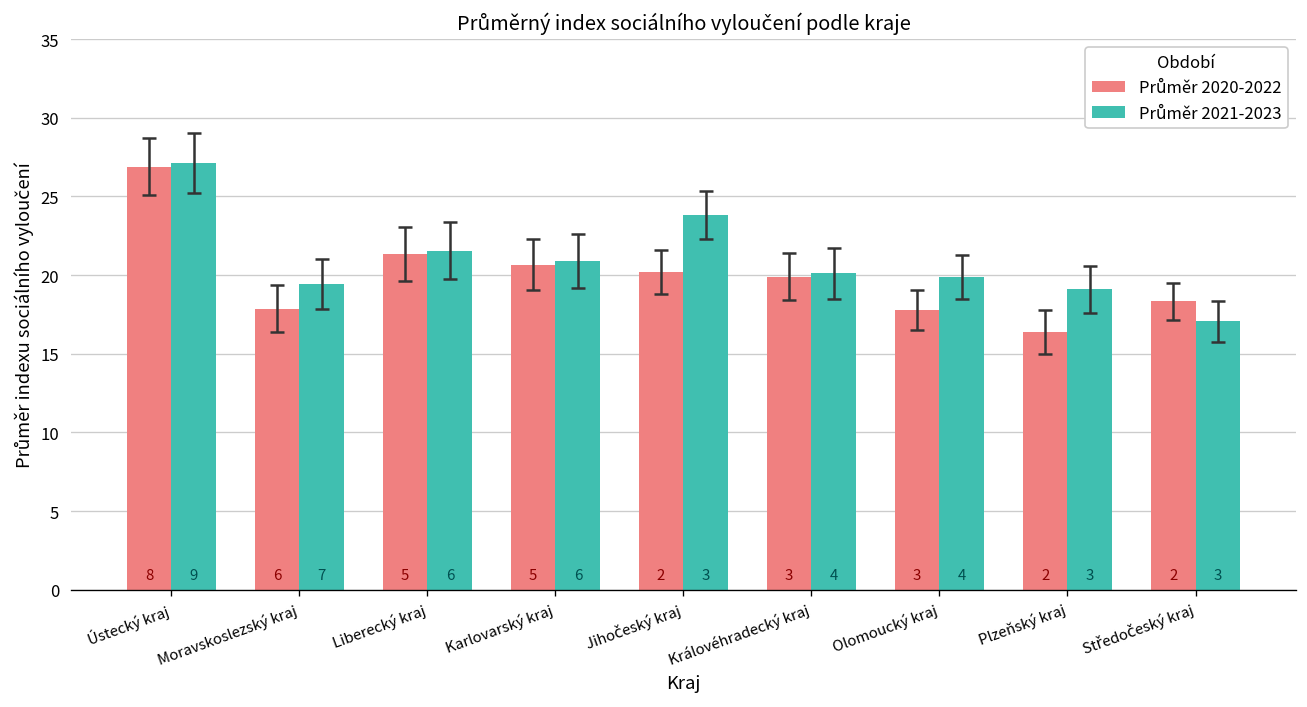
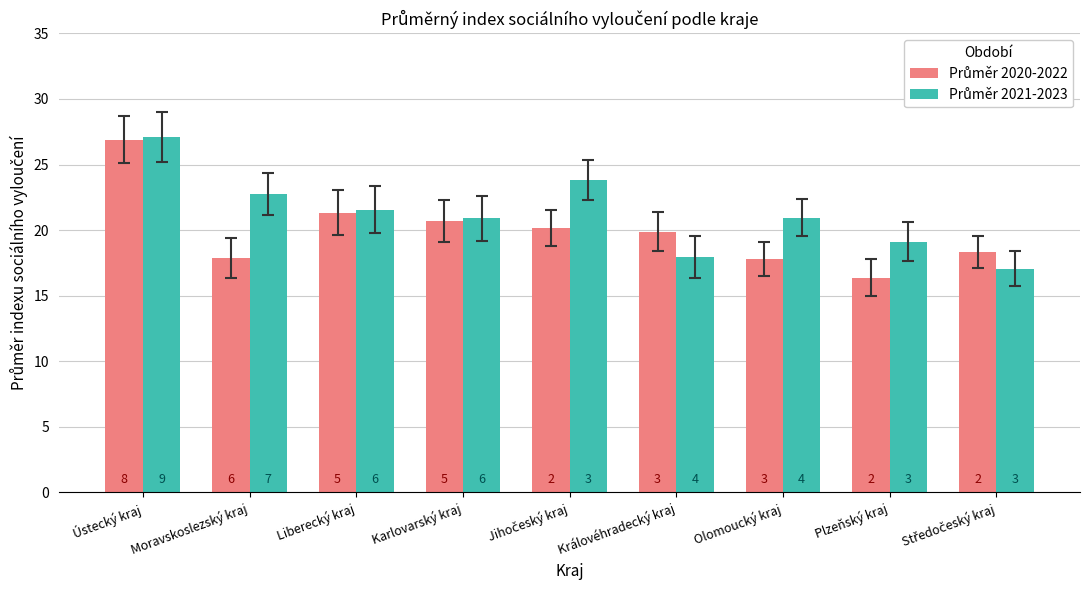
  {
    "Průměr 2021-2023": {
-     "Moravskoslezský kraj": 19.4,
-     "Královéhradecký kraj": 20.1,
-     "Olomoucký kraj": 19.9
+     "Moravskoslezský kraj": 22.8,
+     "Královéhradecký kraj": 17.9,
+     "Olomoucký kraj": 21.0
    }
  }
